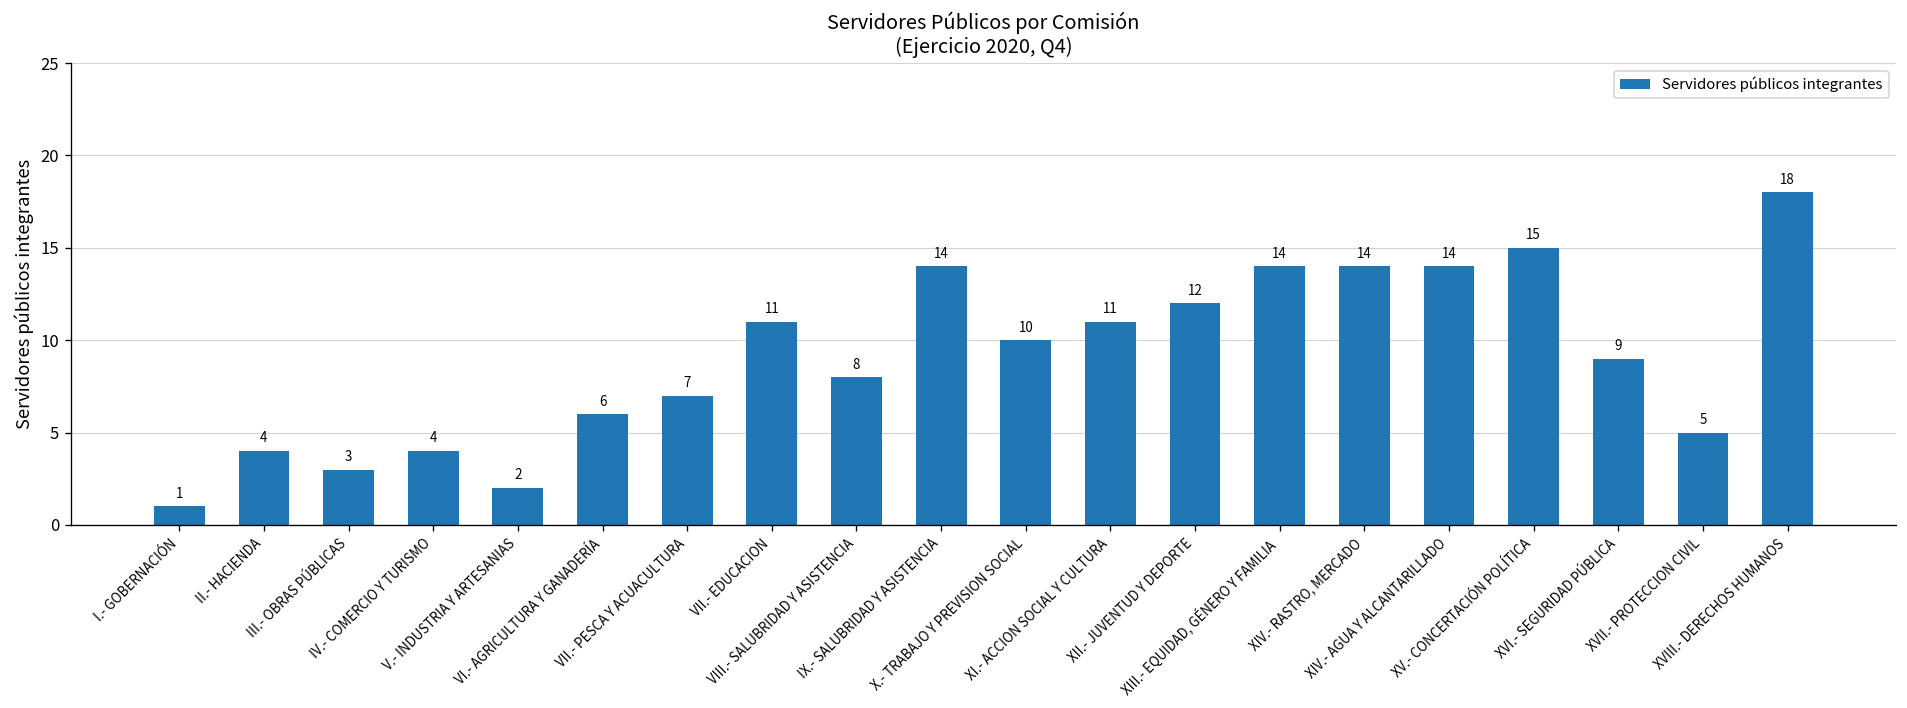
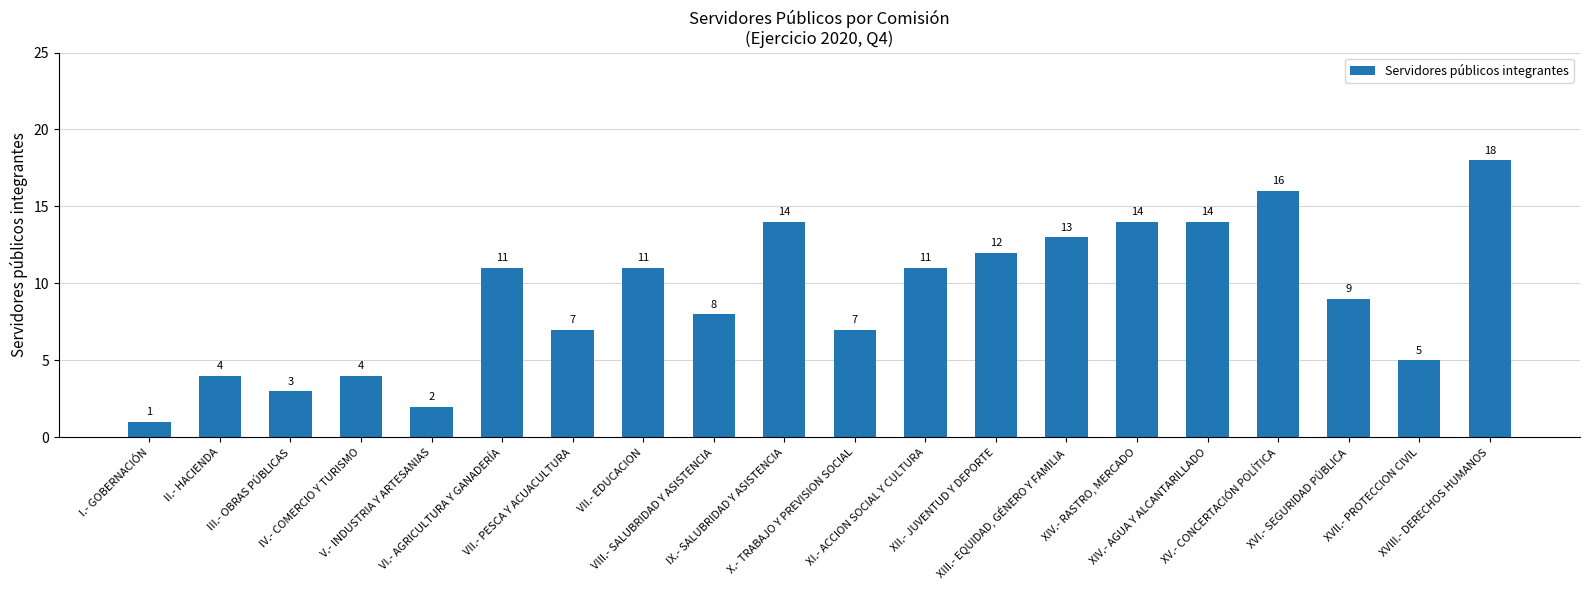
  {
    "I.- GOBERNACIÓN": 1,
    "II.- HACIENDA": 4,
    "III.- OBRAS PÚBLICAS": 3,
    "IV.- COMERCIO Y TURISMO": 4,
    "V.- INDUSTRIA Y ARTESANIAS": 2,
-   "VI.- AGRICULTURA Y GANADERÍA": 6,
+   "VI.- AGRICULTURA Y GANADERÍA": 11,
    "VII.- PESCA Y ACUACULTURA": 7,
    "VII.- EDUCACION": 11,
    "VIII.- SALUBRIDAD Y ASISTENCIA": 8,
    "IX.- SALUBRIDAD Y ASISTENCIA": 14,
-   "X.- TRABAJO Y PREVISION SOCIAL": 10,
+   "X.- TRABAJO Y PREVISION SOCIAL": 7,
    "XI.- ACCION SOCIAL Y CULTURA": 11,
    "XII.- JUVENTUD Y DEPORTE": 12,
-   "XIII.- EQUIDAD, GÉNERO Y FAMILIA": 14,
+   "XIII.- EQUIDAD, GÉNERO Y FAMILIA": 13,
    "XIV.- RASTRO, MERCADO": 14,
    "XIV.- AGUA Y ALCANTARILLADO": 14,
-   "XV.- CONCERTACIÓN POLÍTICA": 15,
+   "XV.- CONCERTACIÓN POLÍTICA": 16,
    "XVI.- SEGURIDAD PÚBLICA": 9,
    "XVII.- PROTECCION CIVIL": 5,
    "XVIII.- DERECHOS HUMANOS": 18
  }
